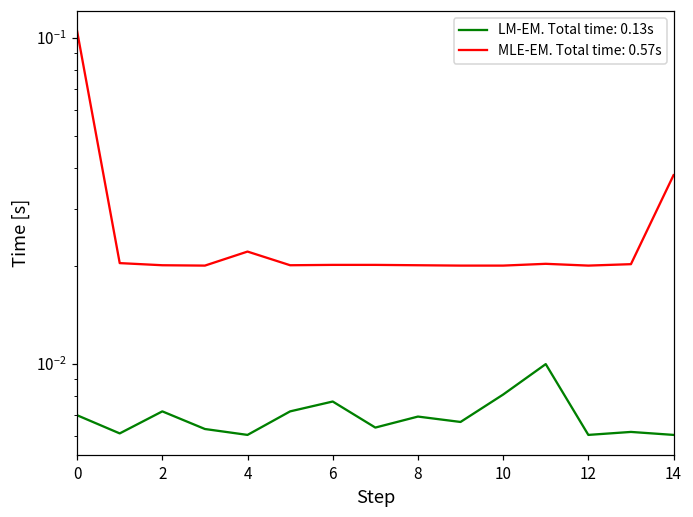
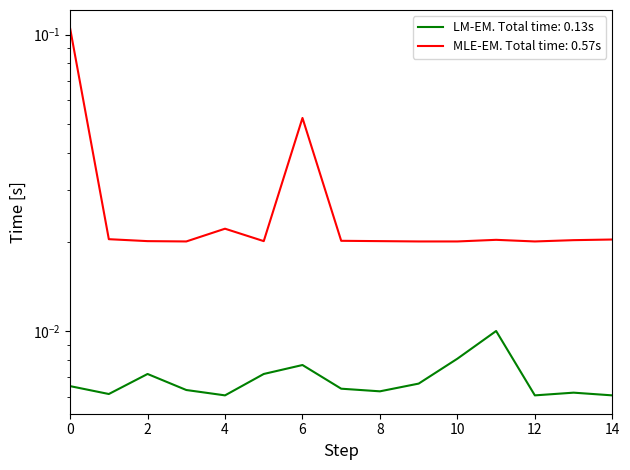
  {
    "LM-EM. Total time: 0.13s": {
-     "0": 0.0070,
+     "0": 0.0065,
      "2": 0.0072,
      "4": 0.0061,
      "6": 0.0077,
-     "8": 0.0069,
+     "8": 0.0063,
      "10": 0.0081,
      "12": 0.0061,
      "14": 0.0061
    },
    "MLE-EM. Total time: 0.57s": {
      "0": 0.105,
      "2": 0.020,
      "4": 0.022,
-     "6": 0.020,
+     "6": 0.052,
      "8": 0.020,
      "10": 0.020,
      "12": 0.020,
-     "14": 0.038
+     "14": 0.020
    }
  }
